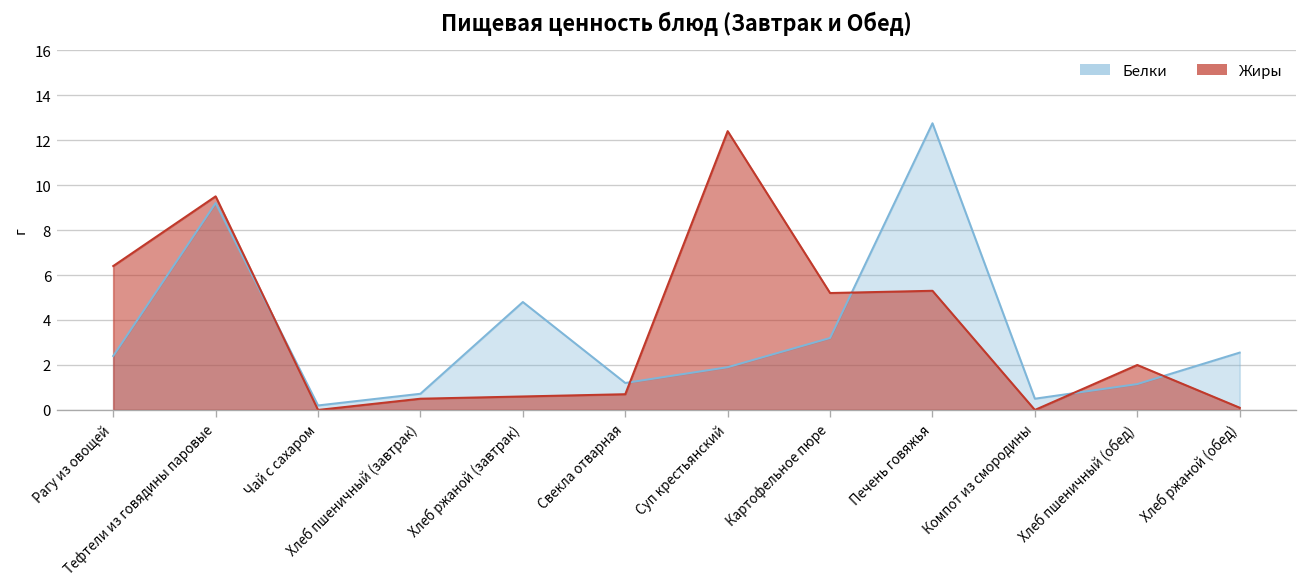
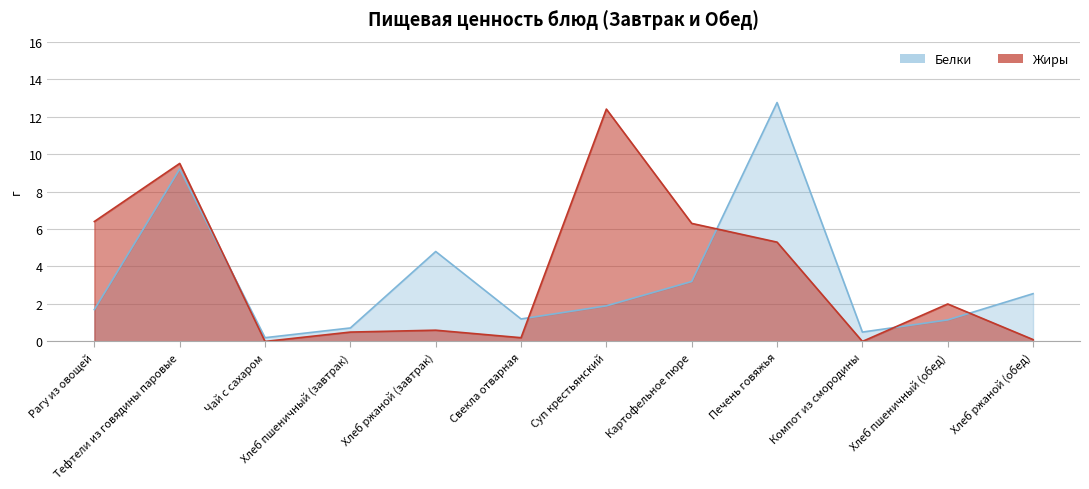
  {
    "Белки": {
-     "Рагу из овощей": 2.4,
+     "Рагу из овощей": 1.7,
      "Тефтели из говядины паровые": 9.2,
      "Чай с сахаром": 0.2,
      "Хлеб пшеничный (завтрак)": 0.7,
      "Хлеб ржаной (завтрак)": 4.8,
      "Свекла отварная": 1.2,
      "Суп крестьянский": 1.9,
      "Картофельное пюре": 3.2,
      "Печень говяжья": 12.8,
      "Компот из смородины": 0.5,
      "Хлеб пшеничный (обед)": 1.2,
      "Хлеб ржаной (обед)": 2.6
    },
    "Жиры": {
      "Рагу из овощей": 6.4,
      "Тефтели из говядины паровые": 9.5,
      "Чай с сахаром": 0.0,
      "Хлеб пшеничный (завтрак)": 0.5,
      "Хлеб ржаной (завтрак)": 0.6,
-     "Свекла отварная": 0.7,
+     "Свекла отварная": 0.2,
      "Суп крестьянский": 12.4,
-     "Картофельное пюре": 5.2,
+     "Картофельное пюре": 6.3,
      "Печень говяжья": 5.3,
      "Компот из смородины": 0.0,
      "Хлеб пшеничный (обед)": 2.0,
      "Хлеб ржаной (обед)": 0.1
    }
  }
